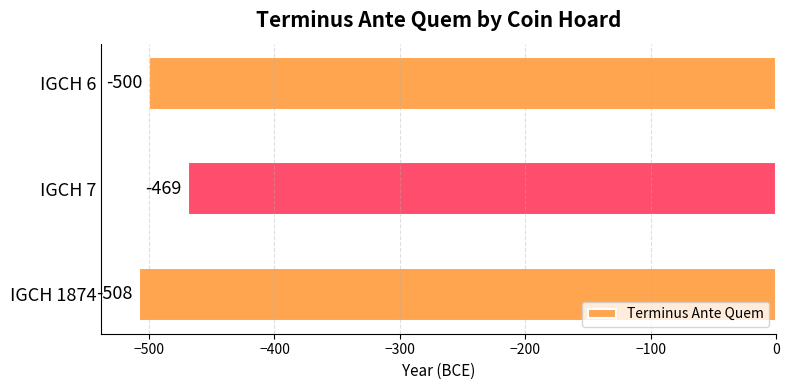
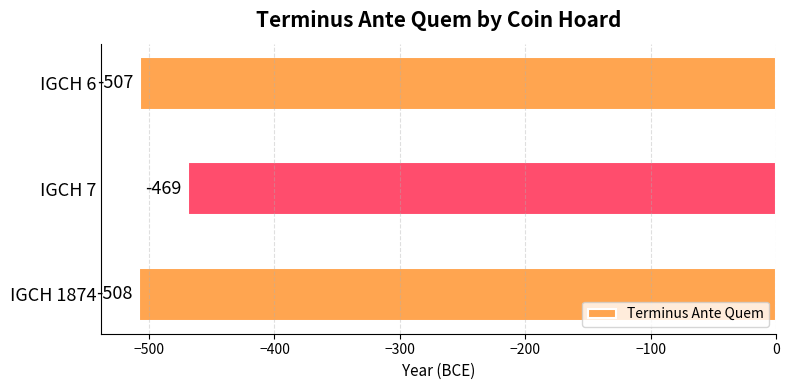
  {
-   "IGCH 6": -500,
+   "IGCH 6": -507,
    "IGCH 7": -469,
    "IGCH 1874": -508
  }
